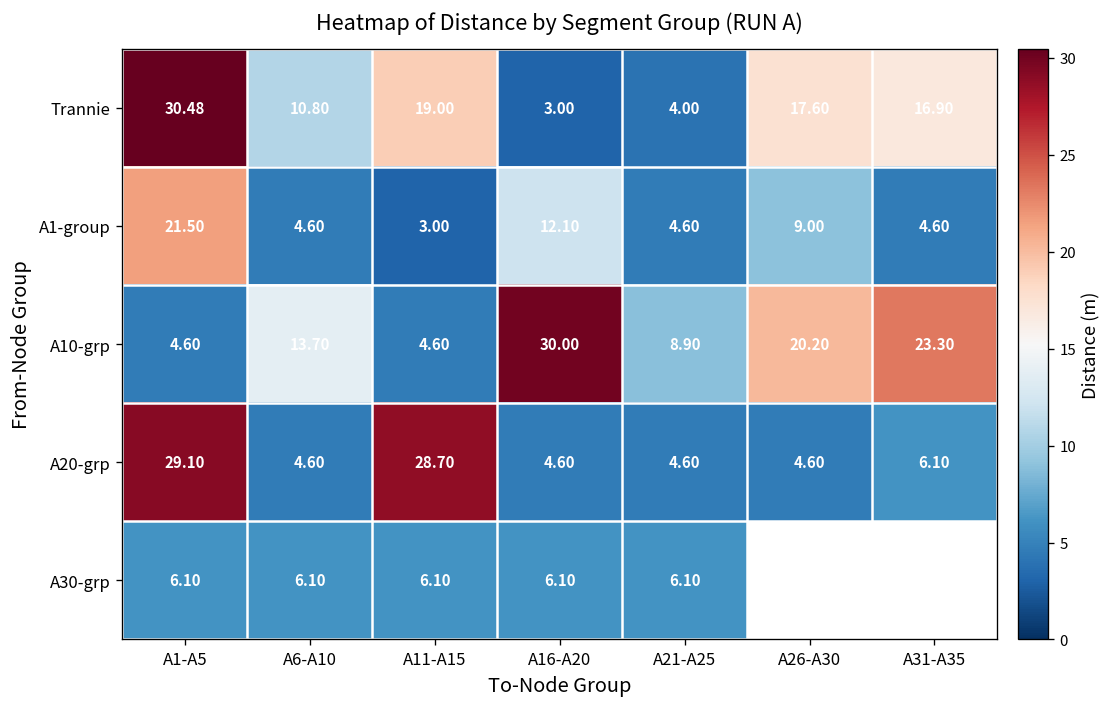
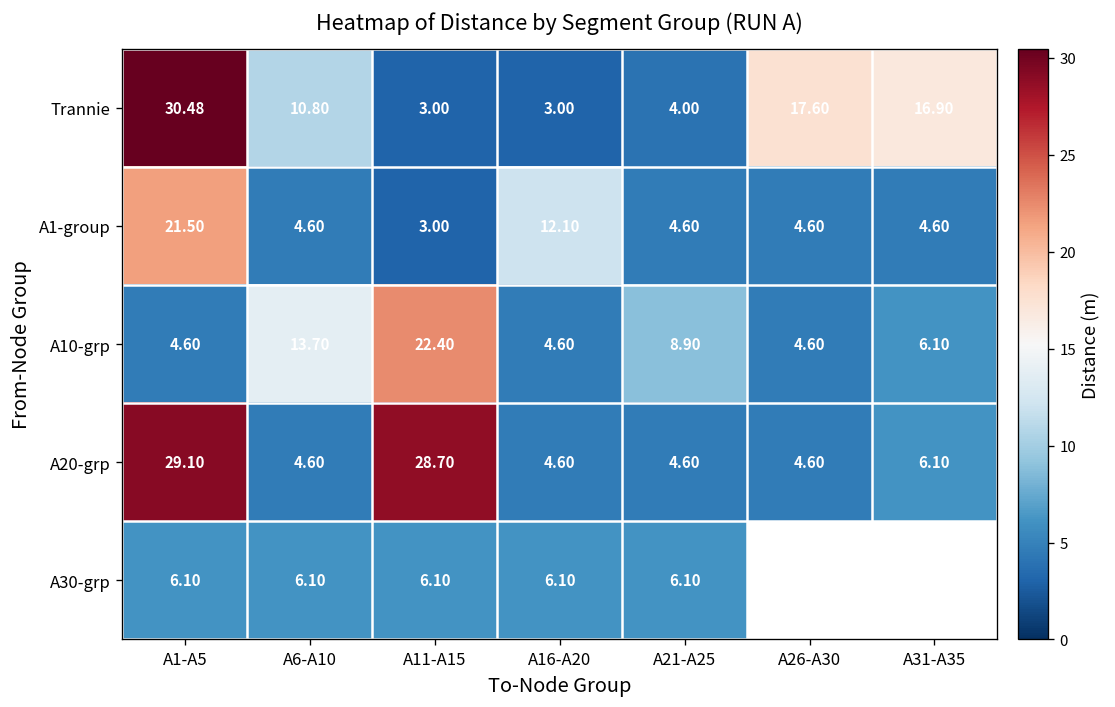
  {
    "Trannie": {
      "A1-A5": 30.48,
      "A6-A10": 10.80,
-     "A11-A15": 19.00,
+     "A11-A15": 3.00,
      "A16-A20": 3.00,
      "A21-A25": 4.00
    },
    "A1-group": {
      "A1-A5": 21.50,
      "A6-A10": 4.60,
      "A11-A15": 3.00,
      "A16-A20": 12.10,
      "A21-A25": 4.60,
-     "A26-A30": 9.00,
+     "A26-A30": 4.60,
      "A31-A35": 4.60
    },
    "A10-grp": {
      "A1-A5": 4.60,
-     "A11-A15": 4.60,
-     "A16-A20": 30.00,
+     "A11-A15": 22.40,
+     "A16-A20": 4.60,
      "A21-A25": 8.90,
-     "A26-A30": 20.20,
-     "A31-A35": 23.30
+     "A26-A30": 4.60,
+     "A31-A35": 6.10
    },
    "A20-grp": {
      "A1-A5": 29.10,
      "A6-A10": 4.60,
      "A11-A15": 28.70,
      "A16-A20": 4.60,
      "A21-A25": 4.60,
      "A26-A30": 4.60,
      "A31-A35": 6.10
    },
    "A30-grp": {
      "A1-A5": 6.10,
      "A6-A10": 6.10,
      "A11-A15": 6.10,
      "A16-A20": 6.10,
      "A21-A25": 6.10
    }
  }
